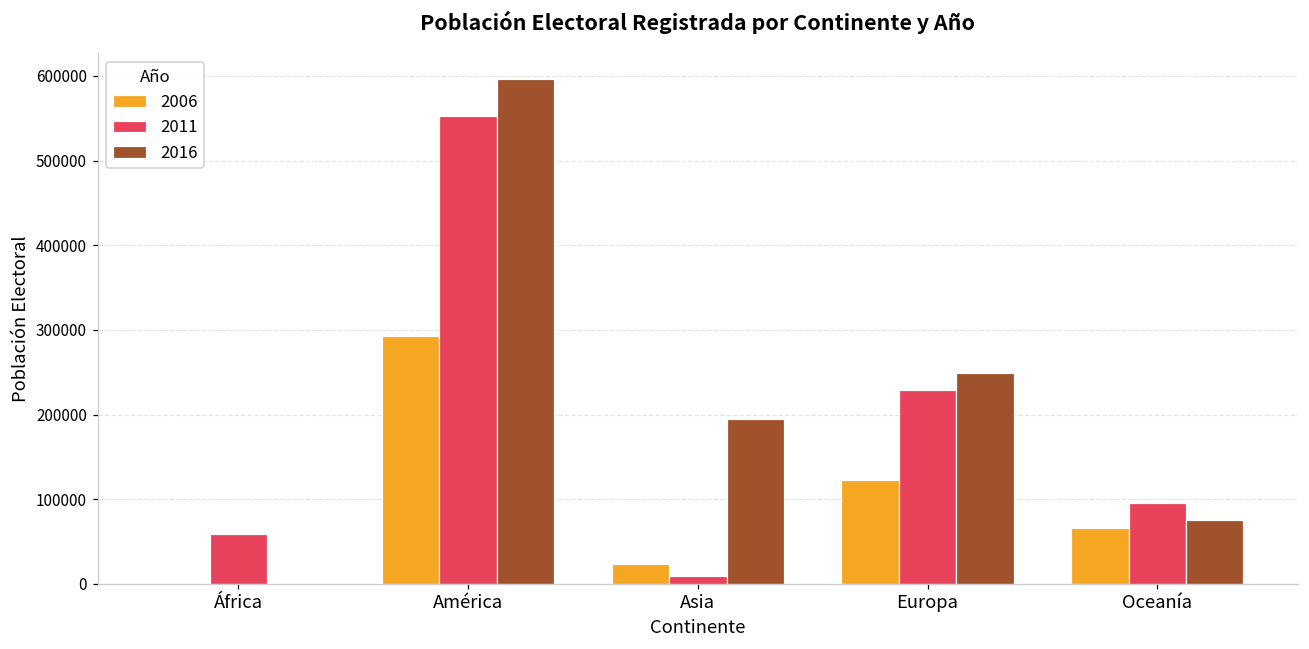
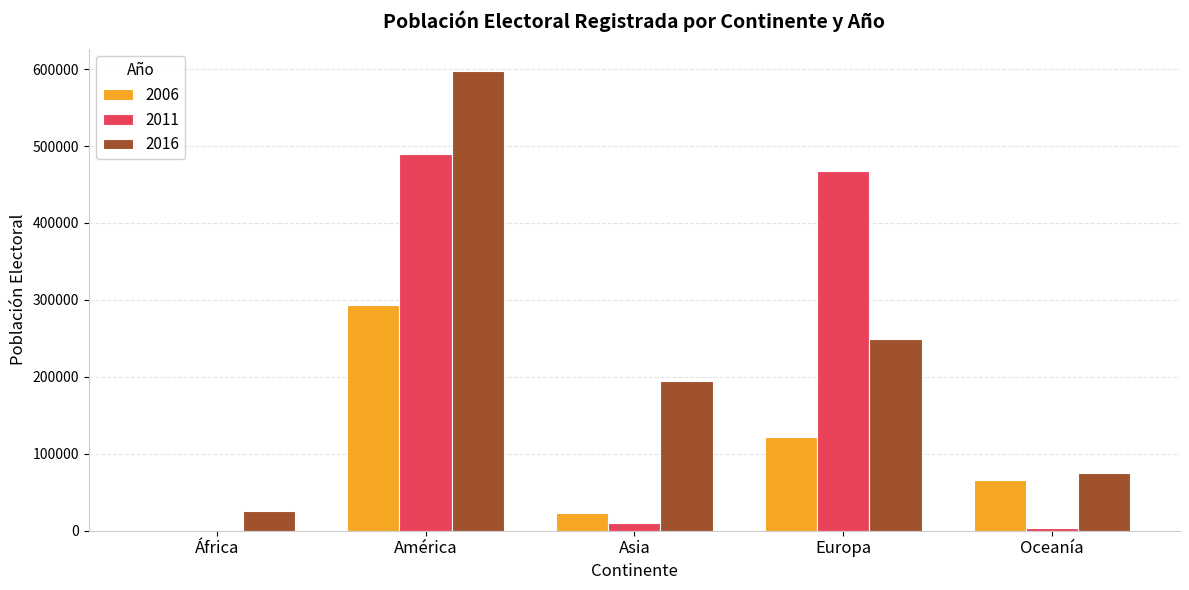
  {
    "2006": {
      "América": 290000,
      "Asia": 20000,
      "Europa": 120000,
      "Oceanía": 70000
    },
    "2011": {
-     "África": 60000,
-     "América": 550000,
+     "África": 0,
+     "América": 490000,
      "Asia": 10000,
-     "Europa": 230000,
-     "Oceanía": 100000
+     "Europa": 470000,
+     "Oceanía": 0
    },
    "2016": {
-     "África": 0,
+     "África": 30000,
      "América": 600000,
      "Asia": 190000,
      "Europa": 250000,
      "Oceanía": 80000
    }
  }
